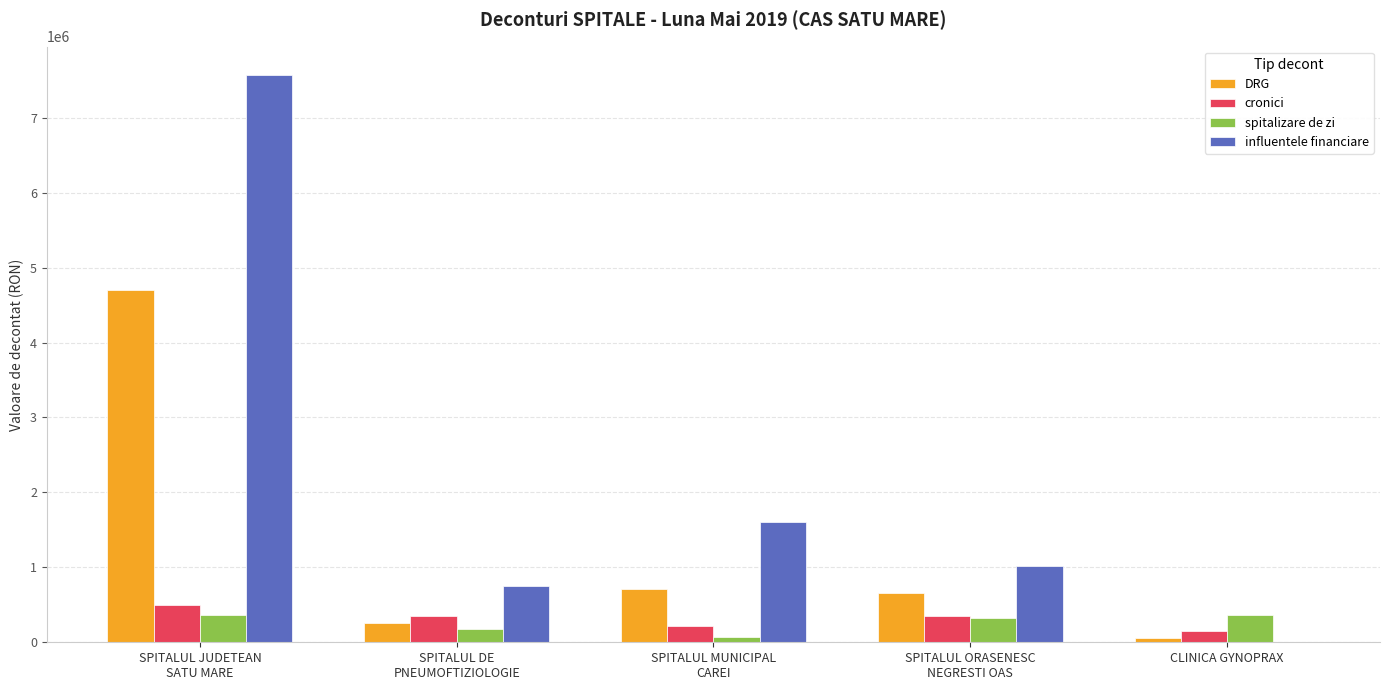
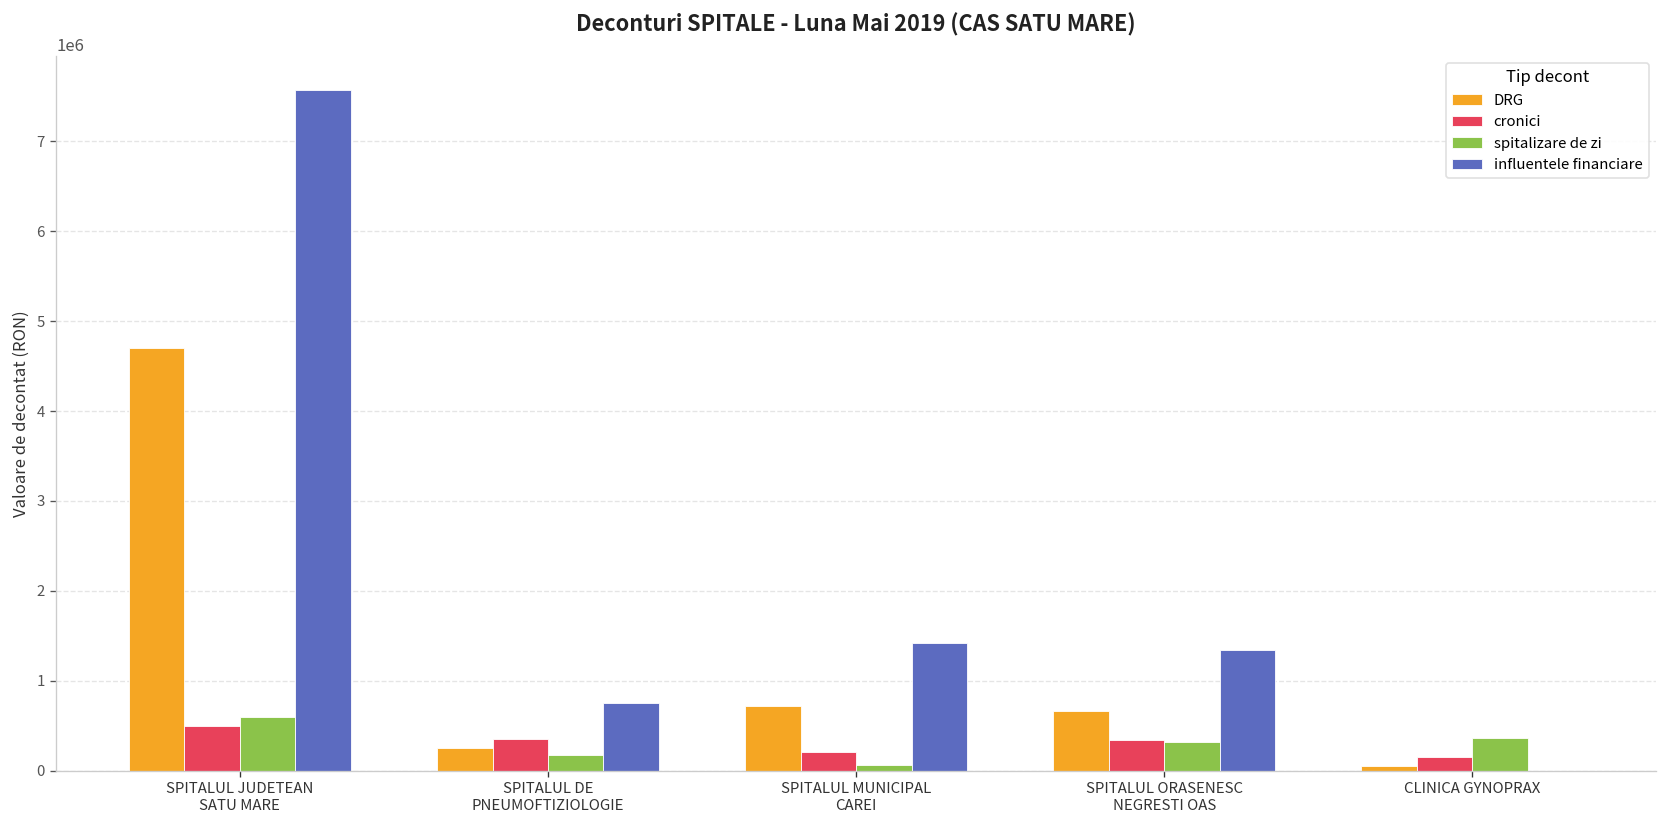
  {
    "DRG": {
      "SPITALUL JUDETEAN SATU MARE": 4700000,
      "SPITALUL DE PNEUMOFTIZIOLOGIE": 300000,
      "SPITALUL MUNICIPAL CAREI": 700000,
      "SPITALUL ORASENESC NEGRESTI OAS": 700000,
      "CLINICA GYNOPRAX": 100000
    },
    "cronici": {
      "SPITALUL JUDETEAN SATU MARE": 500000,
      "SPITALUL DE PNEUMOFTIZIOLOGIE": 400000,
      "SPITALUL MUNICIPAL CAREI": 200000,
      "SPITALUL ORASENESC NEGRESTI OAS": 300000,
      "CLINICA GYNOPRAX": 100000
    },
    "spitalizare de zi": {
-     "SPITALUL JUDETEAN SATU MARE": 400000,
+     "SPITALUL JUDETEAN SATU MARE": 600000,
      "SPITALUL DE PNEUMOFTIZIOLOGIE": 200000,
      "SPITALUL MUNICIPAL CAREI": 100000,
      "SPITALUL ORASENESC NEGRESTI OAS": 300000,
      "CLINICA GYNOPRAX": 400000
    },
    "influentele financiare": {
      "SPITALUL JUDETEAN SATU MARE": 7600000,
      "SPITALUL DE PNEUMOFTIZIOLOGIE": 700000,
-     "SPITALUL MUNICIPAL CAREI": 1600000,
-     "SPITALUL ORASENESC NEGRESTI OAS": 1000000,
+     "SPITALUL MUNICIPAL CAREI": 1400000,
+     "SPITALUL ORASENESC NEGRESTI OAS": 1300000,
      "CLINICA GYNOPRAX": 0
    }
  }
